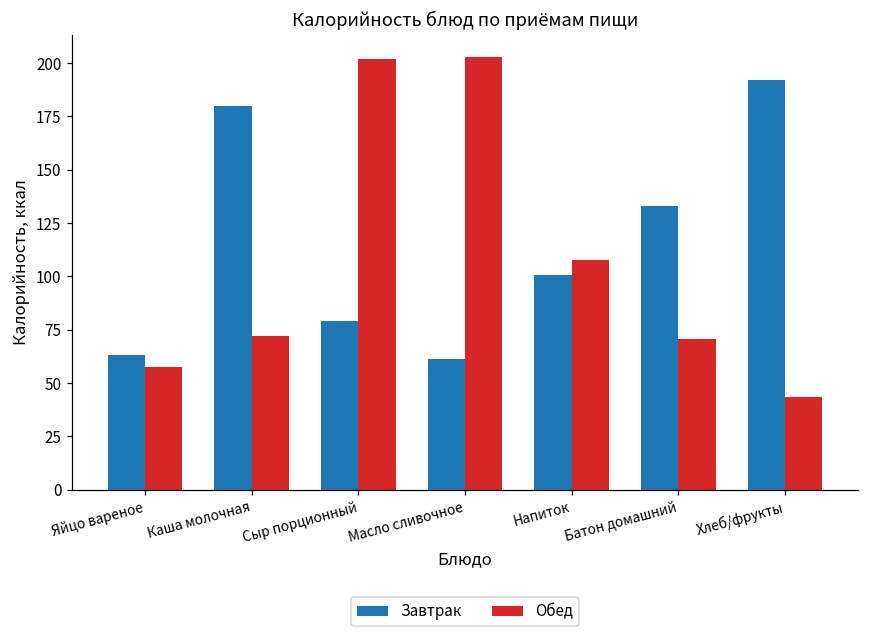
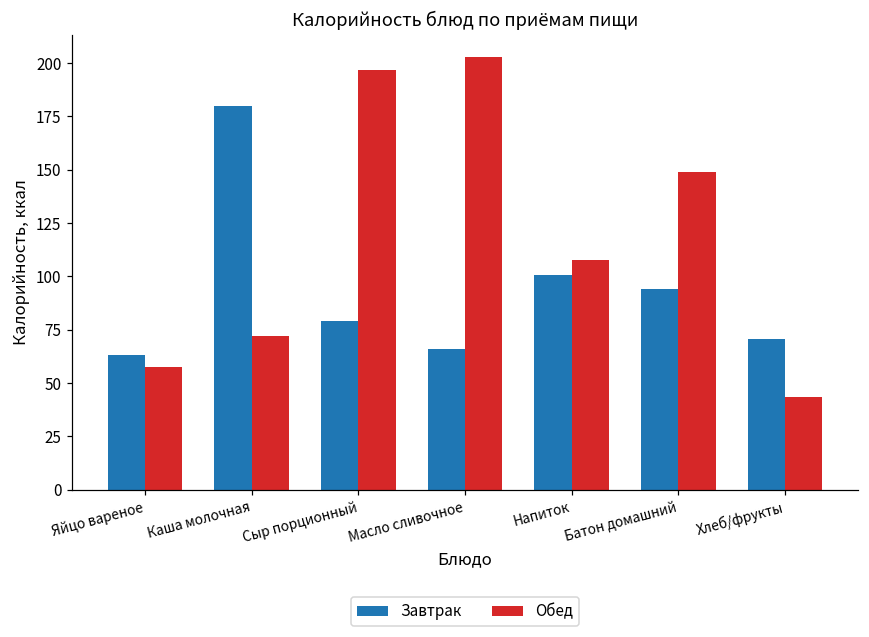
  {
    "Завтрак": {
      "Яйцо вареное": 63,
      "Каша молочная": 180,
      "Сыр порционный": 79,
-     "Масло сливочное": 61,
+     "Масло сливочное": 66,
      "Напиток": 101,
-     "Батон домашний": 133,
-     "Хлеб/фрукты": 192
+     "Батон домашний": 94,
+     "Хлеб/фрукты": 71
    },
    "Обед": {
      "Яйцо вареное": 58,
      "Каша молочная": 72,
-     "Сыр порционный": 202,
+     "Сыр порционный": 197,
      "Масло сливочное": 203,
      "Напиток": 108,
-     "Батон домашний": 71,
+     "Батон домашний": 149,
      "Хлеб/фрукты": 44
    }
  }
